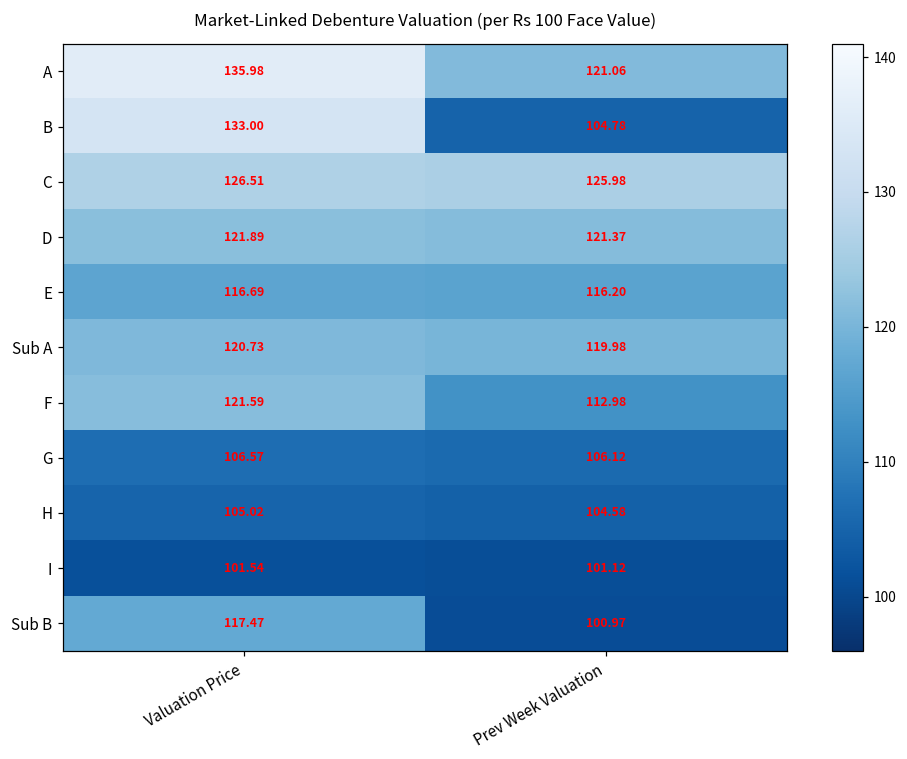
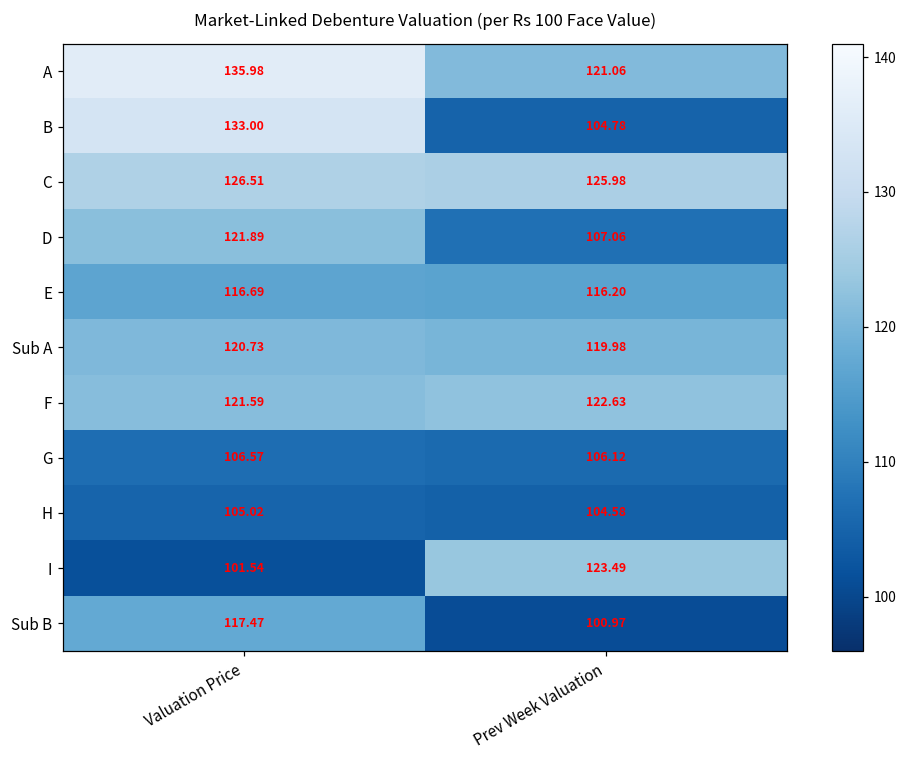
  {
    "A": {
      "Valuation Price": 135.98,
      "Prev Week Valuation": 121.06
    },
    "B": {
      "Valuation Price": 133.00,
      "Prev Week Valuation": 104.78
    },
    "C": {
      "Valuation Price": 126.51,
      "Prev Week Valuation": 125.98
    },
    "D": {
      "Valuation Price": 121.89,
-     "Prev Week Valuation": 121.37
+     "Prev Week Valuation": 107.06
    },
    "E": {
      "Valuation Price": 116.69,
      "Prev Week Valuation": 116.20
    },
    "Sub A": {
      "Valuation Price": 120.73,
      "Prev Week Valuation": 119.98
    },
    "F": {
      "Valuation Price": 121.59,
-     "Prev Week Valuation": 112.98
+     "Prev Week Valuation": 122.63
    },
    "G": {
      "Valuation Price": 106.57,
      "Prev Week Valuation": 106.12
    },
    "H": {
      "Valuation Price": 105.02,
      "Prev Week Valuation": 104.58
    },
    "I": {
      "Valuation Price": 101.54,
-     "Prev Week Valuation": 101.12
+     "Prev Week Valuation": 123.49
    },
    "Sub B": {
      "Valuation Price": 117.47,
      "Prev Week Valuation": 100.97
    }
  }
